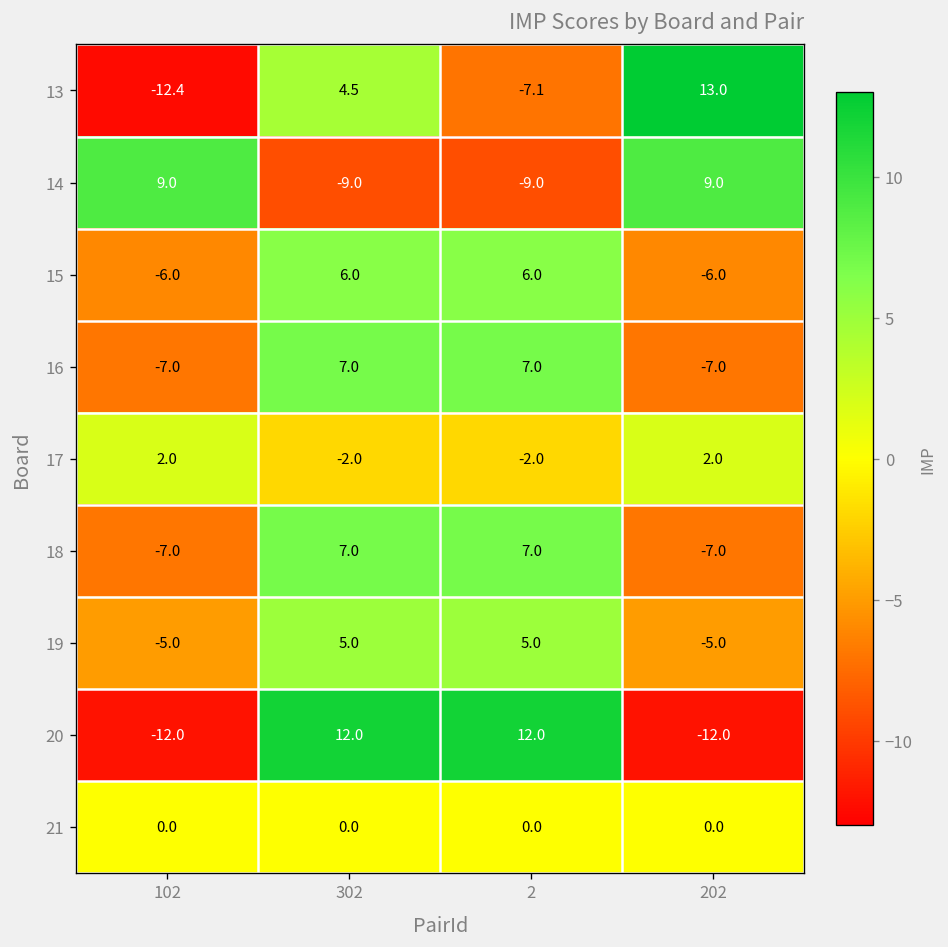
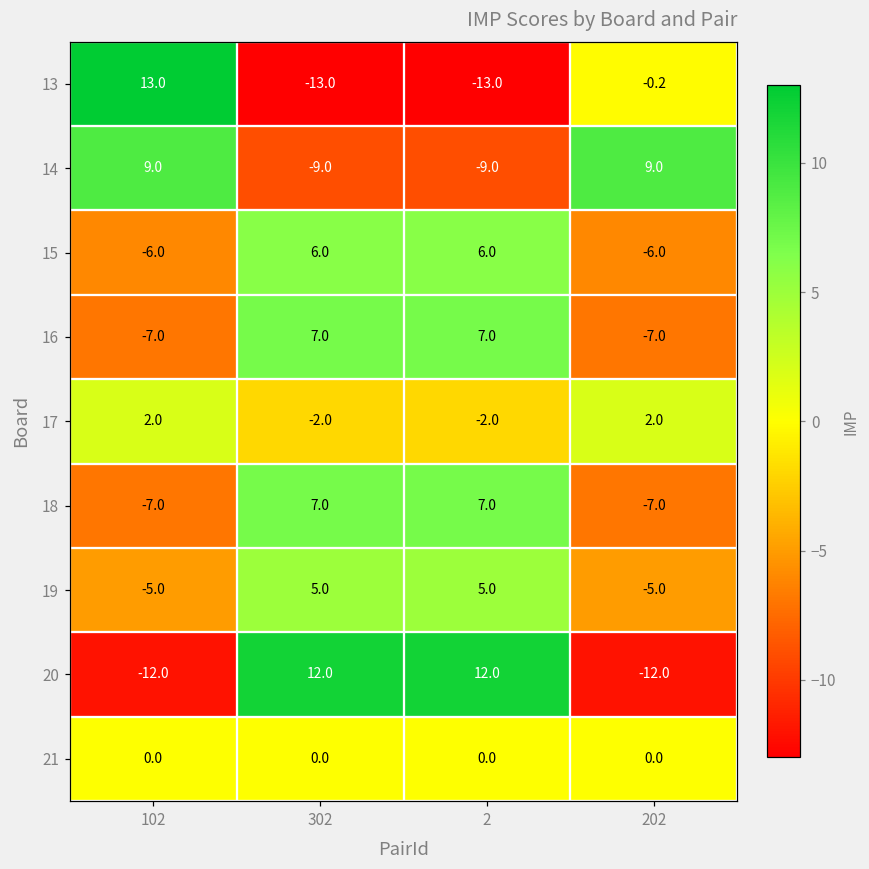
  {
    "13": {
-     "102": -12.4,
-     "302": 4.5,
-     "2": -7.1,
-     "202": 13.0
+     "102": 13.0,
+     "302": -13.0,
+     "2": -13.0,
+     "202": -0.2
    },
    "14": {
      "102": 9.0,
      "302": -9.0,
      "2": -9.0,
      "202": 9.0
    },
    "15": {
      "102": -6.0,
      "302": 6.0,
      "2": 6.0,
      "202": -6.0
    },
    "16": {
      "102": -7.0,
      "302": 7.0,
      "2": 7.0,
      "202": -7.0
    },
    "17": {
      "102": 2.0,
      "302": -2.0,
      "2": -2.0,
      "202": 2.0
    },
    "18": {
      "102": -7.0,
      "302": 7.0,
      "2": 7.0,
      "202": -7.0
    },
    "19": {
      "102": -5.0,
      "302": 5.0,
      "2": 5.0,
      "202": -5.0
    },
    "20": {
      "102": -12.0,
      "302": 12.0,
      "2": 12.0,
      "202": -12.0
    },
    "21": {
      "102": 0.0,
      "302": 0.0,
      "2": 0.0,
      "202": 0.0
    }
  }
